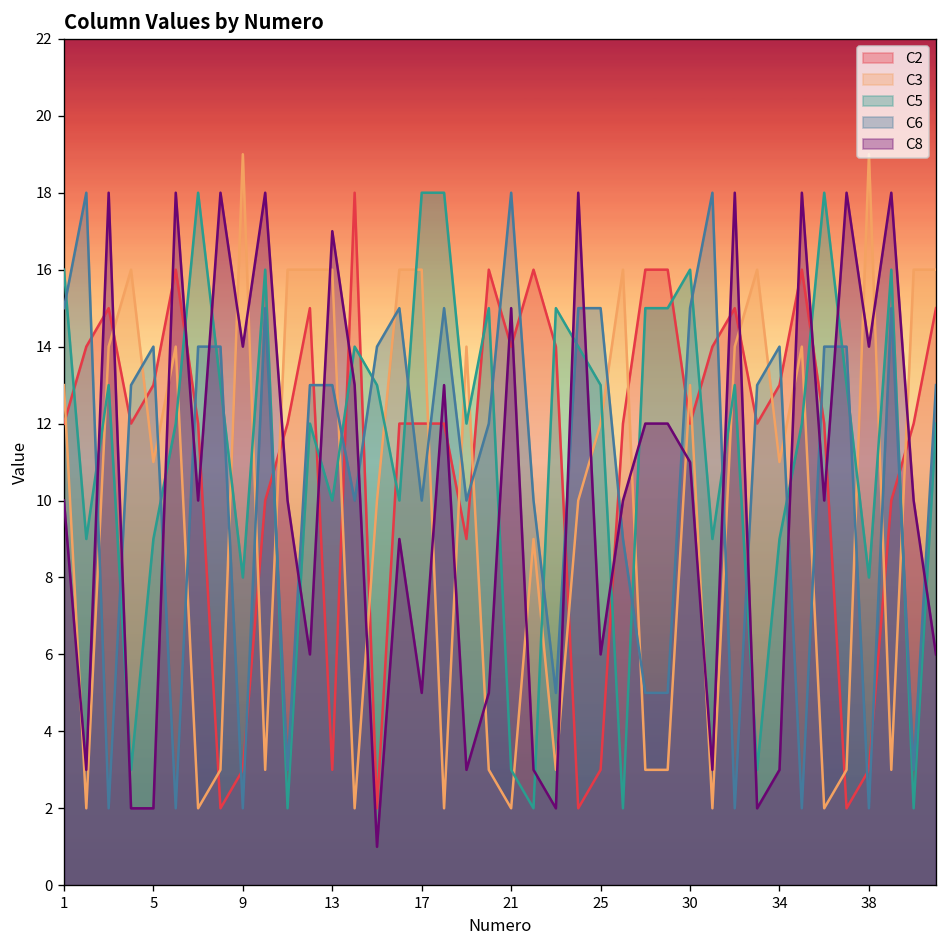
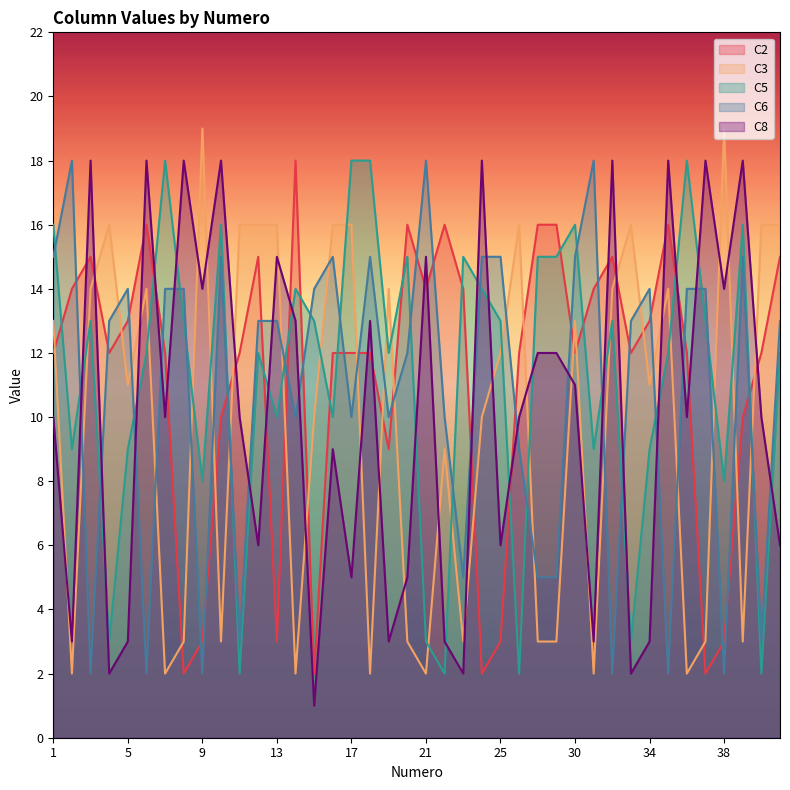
  {
    "C8": {
      "1": 10,
-     "5": 2,
+     "5": 3,
      "9": 14,
-     "13": 17,
+     "13": 15,
      "17": 5,
      "21": 15,
      "25": 6,
      "30": 11,
      "34": 3,
      "38": 14
    }
  }
